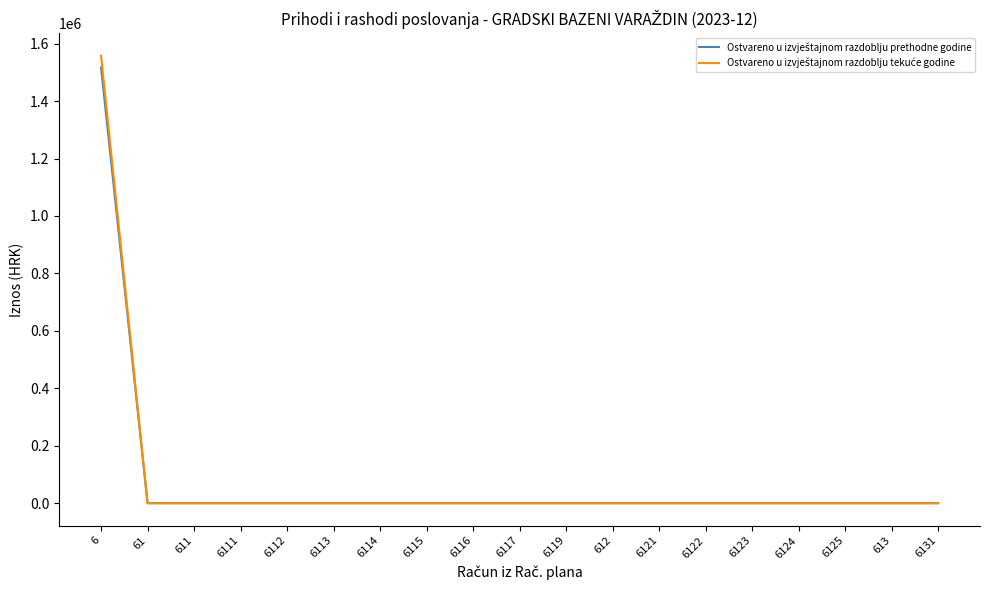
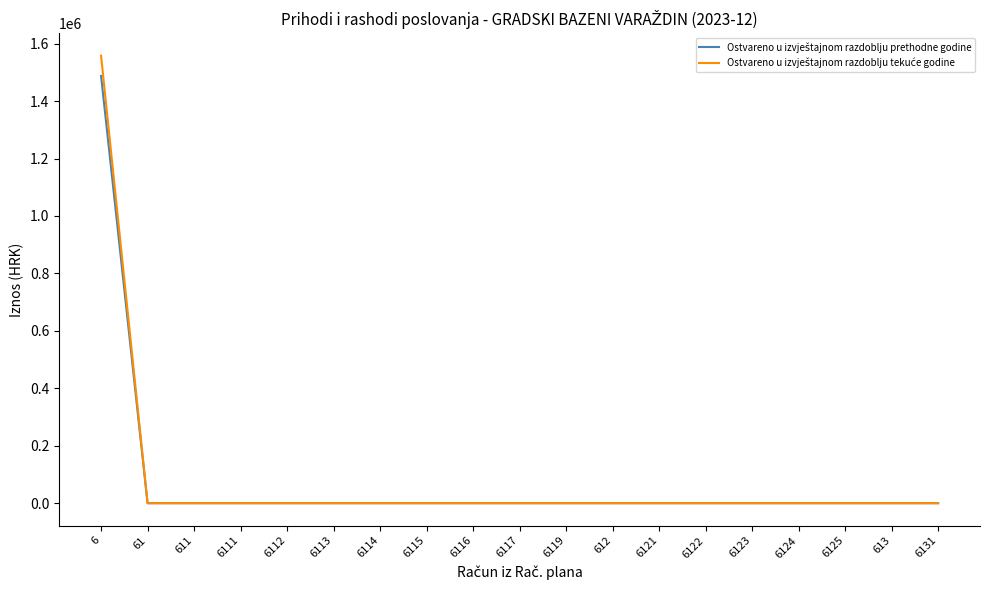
  {
    "Ostvareno u izvještajnom razdoblju prethodne godine": {
-     "6": 1520000
+     "6": 1490000
    },
    "Ostvareno u izvještajnom razdoblju tekuće godine": {
      "6": 1560000
    }
  }
